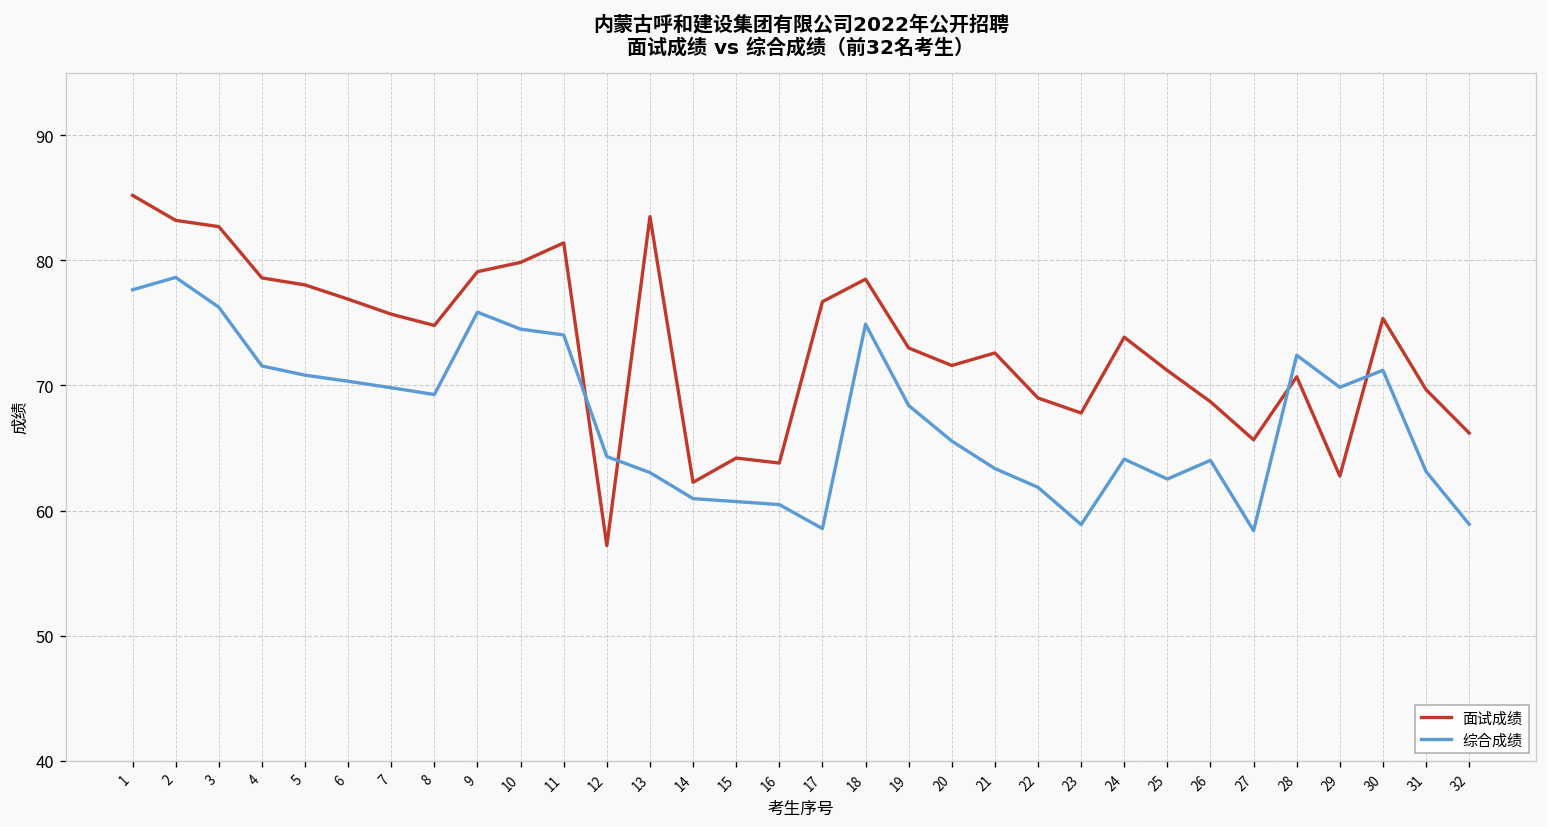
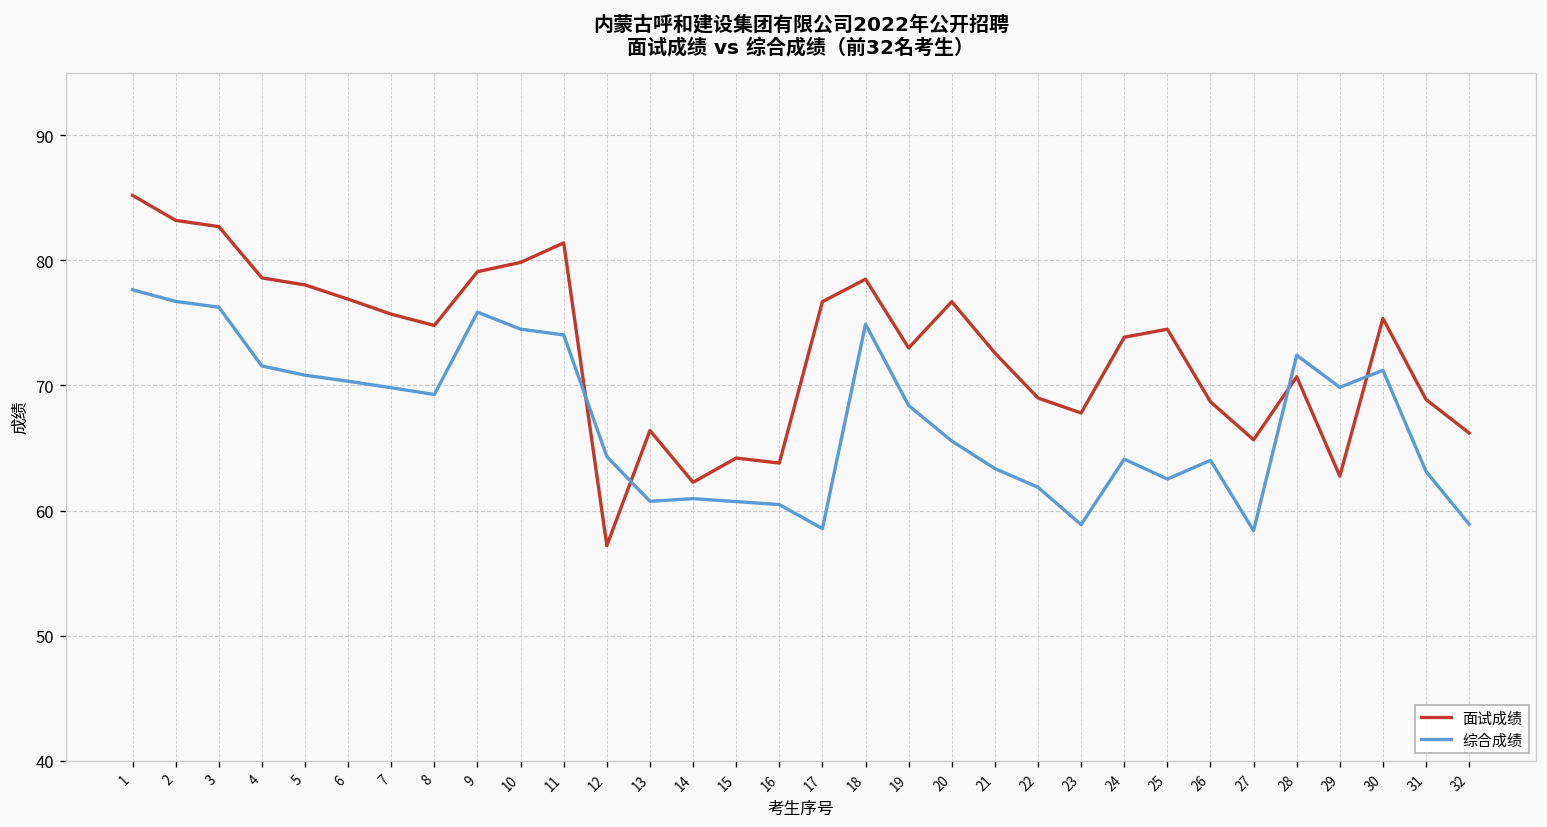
  {
    "面试成绩": {
      "1": 85.2,
      "2": 83.2,
      "3": 82.7,
      "4": 78.6,
      "5": 78.0,
      "6": 76.9,
      "7": 75.7,
      "8": 74.8,
      "9": 79.1,
      "10": 79.8,
      "11": 81.4,
      "12": 57.2,
-     "13": 83.5,
+     "13": 66.4,
      "14": 62.3,
      "15": 64.2,
      "16": 63.8,
      "17": 76.7,
      "18": 78.5,
      "19": 73.0,
-     "20": 71.6,
+     "20": 76.7,
      "21": 72.6,
      "22": 69.0,
      "23": 67.8,
      "24": 73.9,
-     "25": 71.2,
+     "25": 74.5,
      "26": 68.7,
      "27": 65.7,
      "28": 70.7,
      "29": 62.8,
      "30": 75.4,
-     "31": 69.7,
+     "31": 68.9,
      "32": 66.2
    },
    "综合成绩": {
      "1": 77.7,
-     "2": 78.6,
+     "2": 76.7,
      "3": 76.3,
      "4": 71.6,
      "5": 70.8,
      "6": 70.3,
      "7": 69.8,
      "8": 69.3,
      "9": 75.9,
      "10": 74.5,
      "11": 74.0,
      "12": 64.3,
-     "13": 63.0,
+     "13": 60.7,
      "14": 61.0,
      "15": 60.7,
      "16": 60.5,
      "17": 58.6,
      "18": 74.9,
      "19": 68.4,
      "20": 65.6,
      "21": 63.4,
      "22": 61.9,
      "23": 58.9,
      "24": 64.1,
      "25": 62.5,
      "26": 64.0,
      "27": 58.4,
      "28": 72.4,
      "29": 69.9,
      "30": 71.2,
      "31": 63.1,
      "32": 58.9
    }
  }
